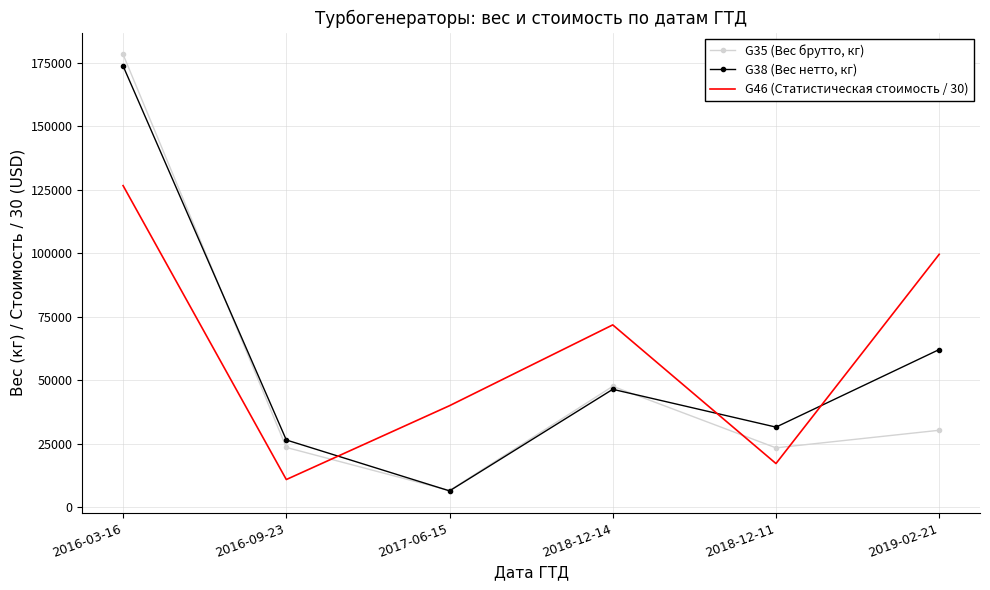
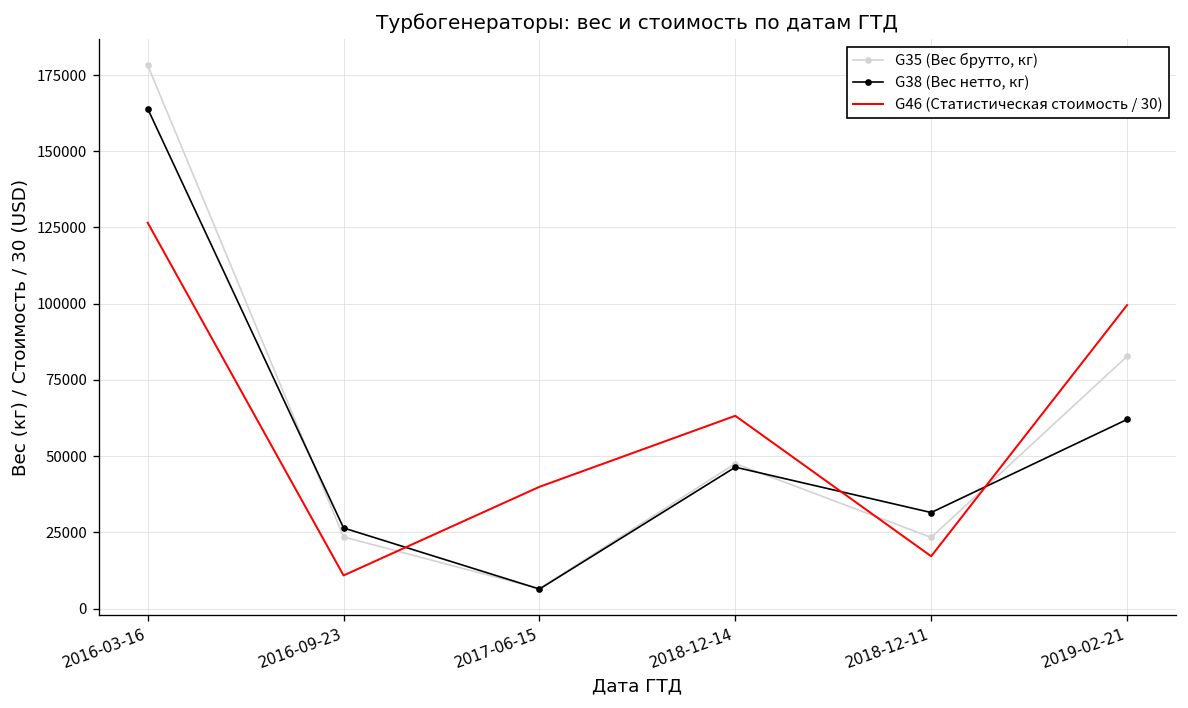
  {
    "G35 (Вес брутто, кг)": {
      "2016-03-16": 178000,
      "2016-09-23": 24000,
      "2018-12-14": 48000,
      "2018-12-11": 23000,
-     "2019-02-21": 30000
+     "2019-02-21": 83000
    },
    "G38 (Вес нетто, кг)": {
-     "2016-03-16": 174000,
+     "2016-03-16": 164000,
      "2016-09-23": 26000,
      "2018-12-14": 46000,
      "2018-12-11": 31000,
      "2019-02-21": 62000
    },
    "G46 (Статистическая стоимость / 30)": {
      "2016-03-16": 127000,
      "2016-09-23": 11000,
      "2017-06-15": 40000,
-     "2018-12-14": 72000,
+     "2018-12-14": 63000,
      "2018-12-11": 17000,
      "2019-02-21": 100000
    }
  }
